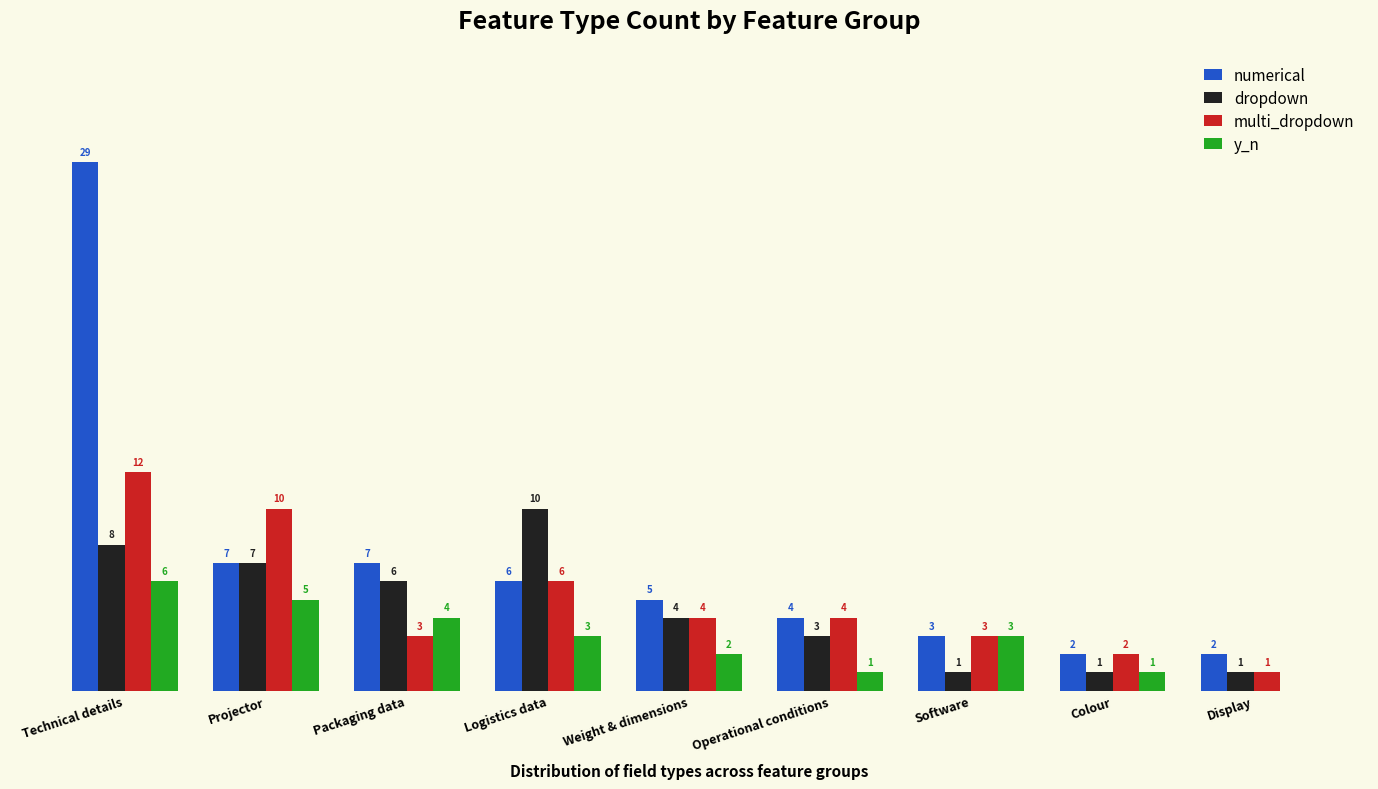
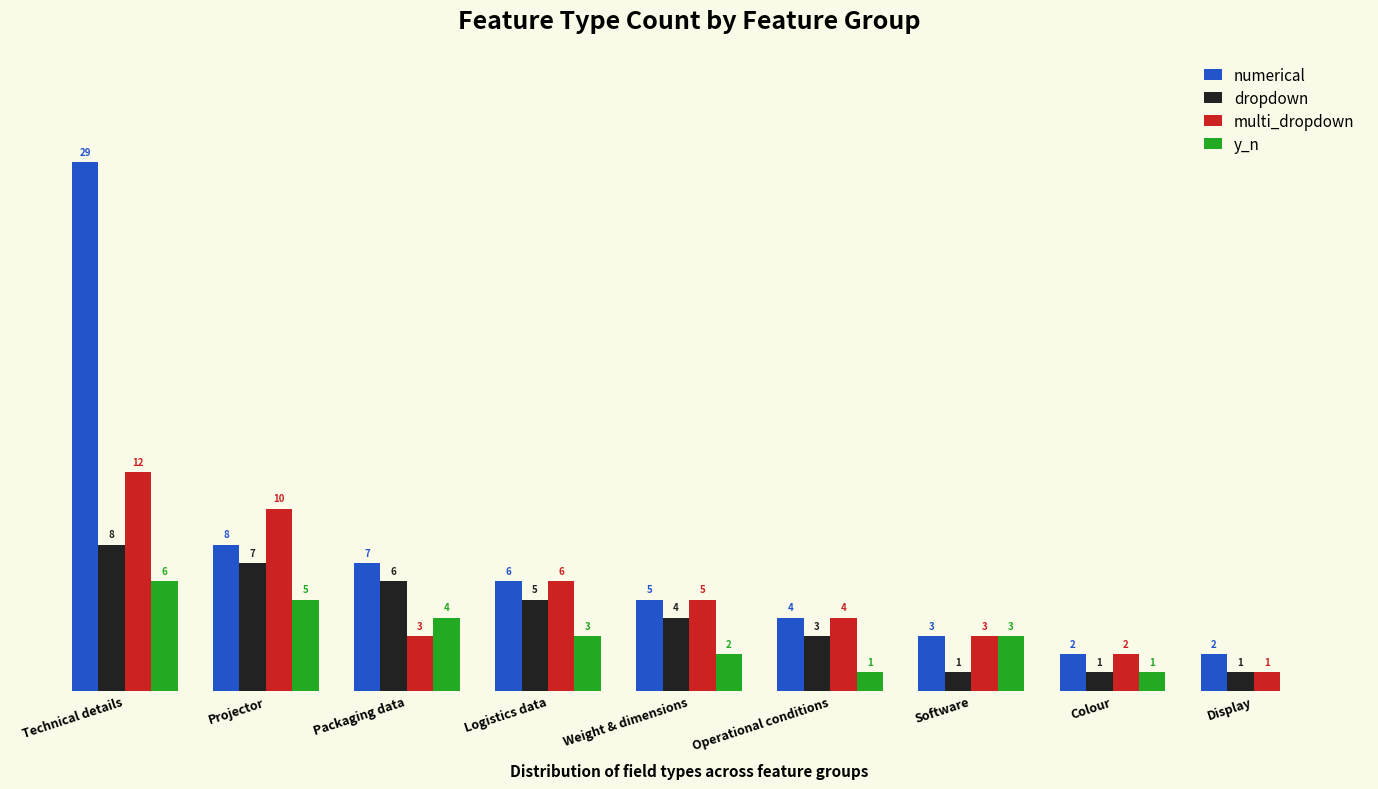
  {
    "numerical": {
      "Technical details": 29,
-     "Projector": 7,
+     "Projector": 8,
      "Packaging data": 7,
      "Logistics data": 6,
      "Weight & dimensions": 5,
      "Operational conditions": 4,
      "Software": 3,
      "Colour": 2,
      "Display": 2
    },
    "dropdown": {
      "Technical details": 8,
      "Projector": 7,
      "Packaging data": 6,
-     "Logistics data": 10,
+     "Logistics data": 5,
      "Weight & dimensions": 4,
      "Operational conditions": 3,
      "Software": 1,
      "Colour": 1,
      "Display": 1
    },
    "multi_dropdown": {
      "Technical details": 12,
      "Projector": 10,
      "Packaging data": 3,
      "Logistics data": 6,
-     "Weight & dimensions": 4,
+     "Weight & dimensions": 5,
      "Operational conditions": 4,
      "Software": 3,
      "Colour": 2,
      "Display": 1
    },
    "y_n": {
      "Technical details": 6,
      "Projector": 5,
      "Packaging data": 4,
      "Logistics data": 3,
      "Weight & dimensions": 2,
      "Operational conditions": 1,
      "Software": 3,
      "Colour": 1
    }
  }
